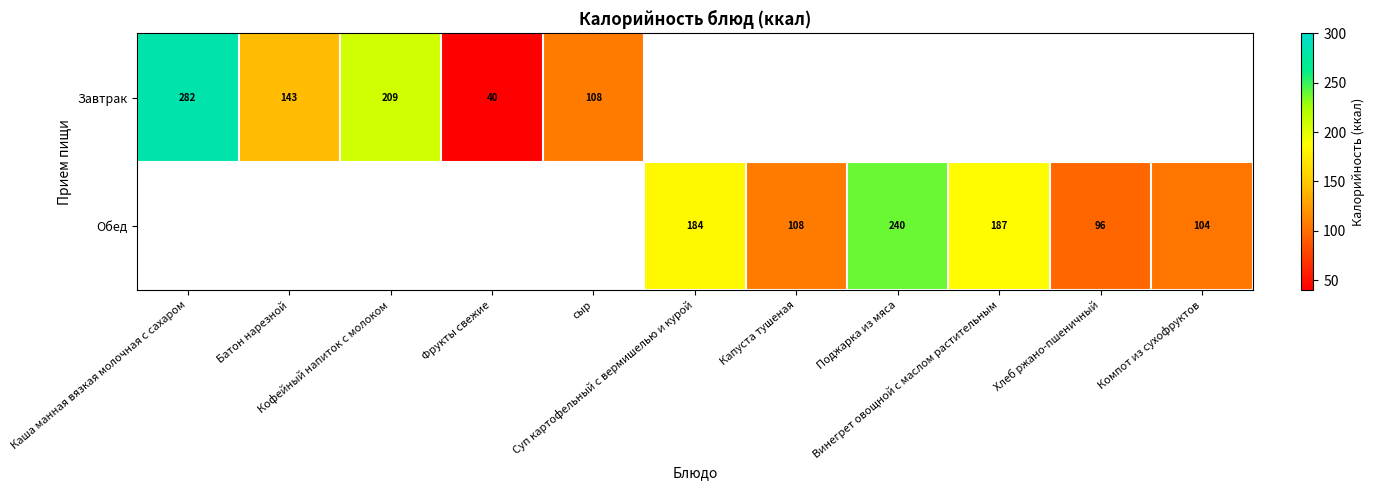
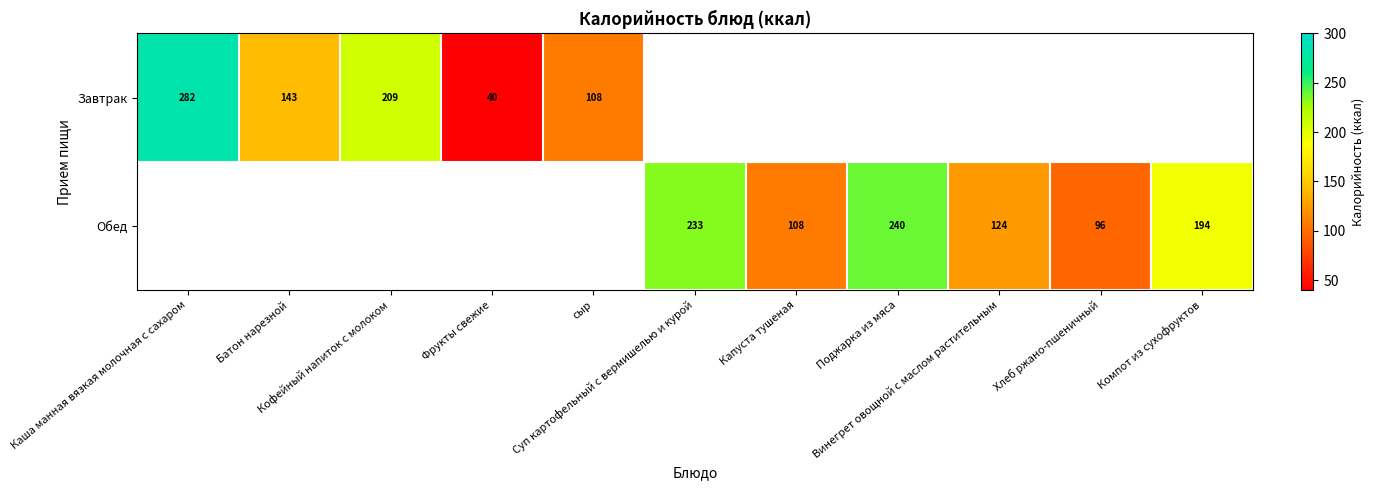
  {
    "Завтрак": {
      "Каша манная вязкая молочная с сахаром": 282,
      "Батон нарезной": 143,
      "Кофейный напиток с молоком": 209,
      "Фрукты свежие": 40,
      "сыр": 108
    },
    "Обед": {
-     "Суп картофельный с вермишелью и курой": 184,
+     "Суп картофельный с вермишелью и курой": 233,
      "Капуста тушеная": 108,
      "Поджарка из мяса": 240,
-     "Винегрет овощной с маслом растительным": 187,
+     "Винегрет овощной с маслом растительным": 124,
      "Хлеб ржано-пшеничный": 96,
-     "Компот из сухофруктов": 104
+     "Компот из сухофруктов": 194
    }
  }
